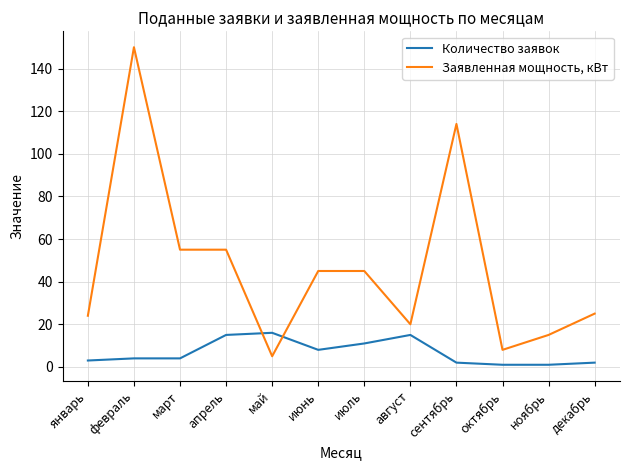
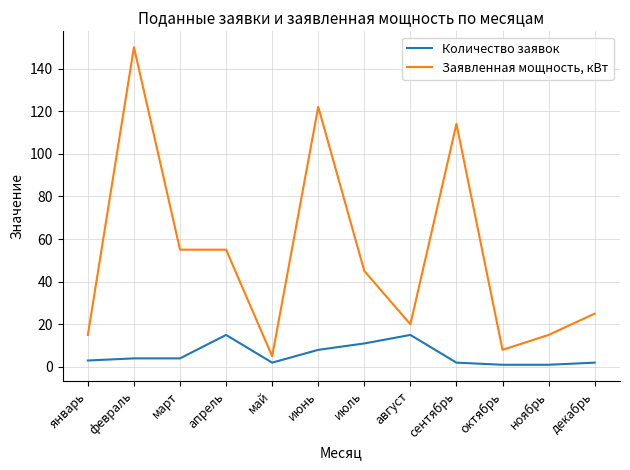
  {
    "Количество заявок": {
      "январь": 3,
      "февраль": 4,
      "март": 4,
      "апрель": 15,
-     "май": 16,
+     "май": 2,
      "июнь": 8,
      "июль": 11,
      "август": 15,
      "сентябрь": 2,
      "октябрь": 1,
      "ноябрь": 1,
      "декабрь": 2
    },
    "Заявленная мощность, кВт": {
-     "январь": 24,
+     "январь": 15,
      "февраль": 150,
      "март": 55,
      "апрель": 55,
      "май": 5,
-     "июнь": 45,
+     "июнь": 122,
      "июль": 45,
      "август": 20,
      "сентябрь": 114,
      "октябрь": 8,
      "ноябрь": 15,
      "декабрь": 25
    }
  }
